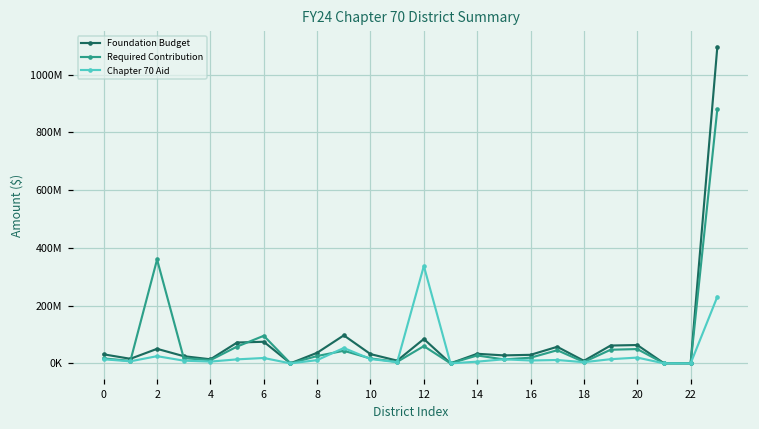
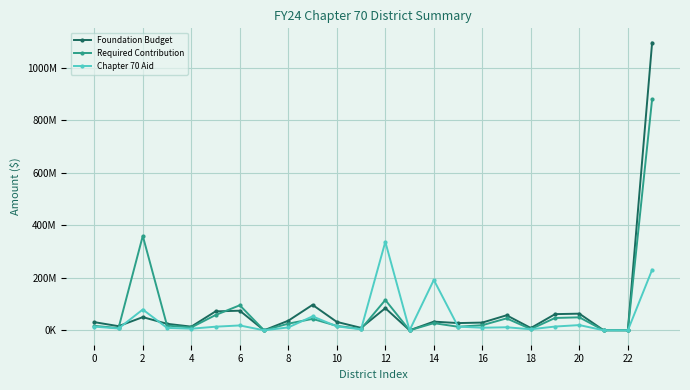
  {
    "Foundation Budget": {
      "0": 30000000,
      "2": 50000000,
      "6": 70000000,
      "8": 40000000,
      "10": 30000000,
      "12": 80000000,
      "16": 30000000,
      "20": 60000000
    },
    "Required Contribution": {
      "2": 360000000,
      "6": 100000000,
      "8": 30000000,
-     "12": 60000000,
+     "12": 120000000,
      "20": 50000000
    },
    "Chapter 70 Aid": {
-     "2": 30000000,
+     "2": 80000000,
      "6": 20000000,
      "8": 10000000,
      "12": 340000000,
-     "14": 10000000,
+     "14": 190000000,
      "20": 20000000
    }
  }
